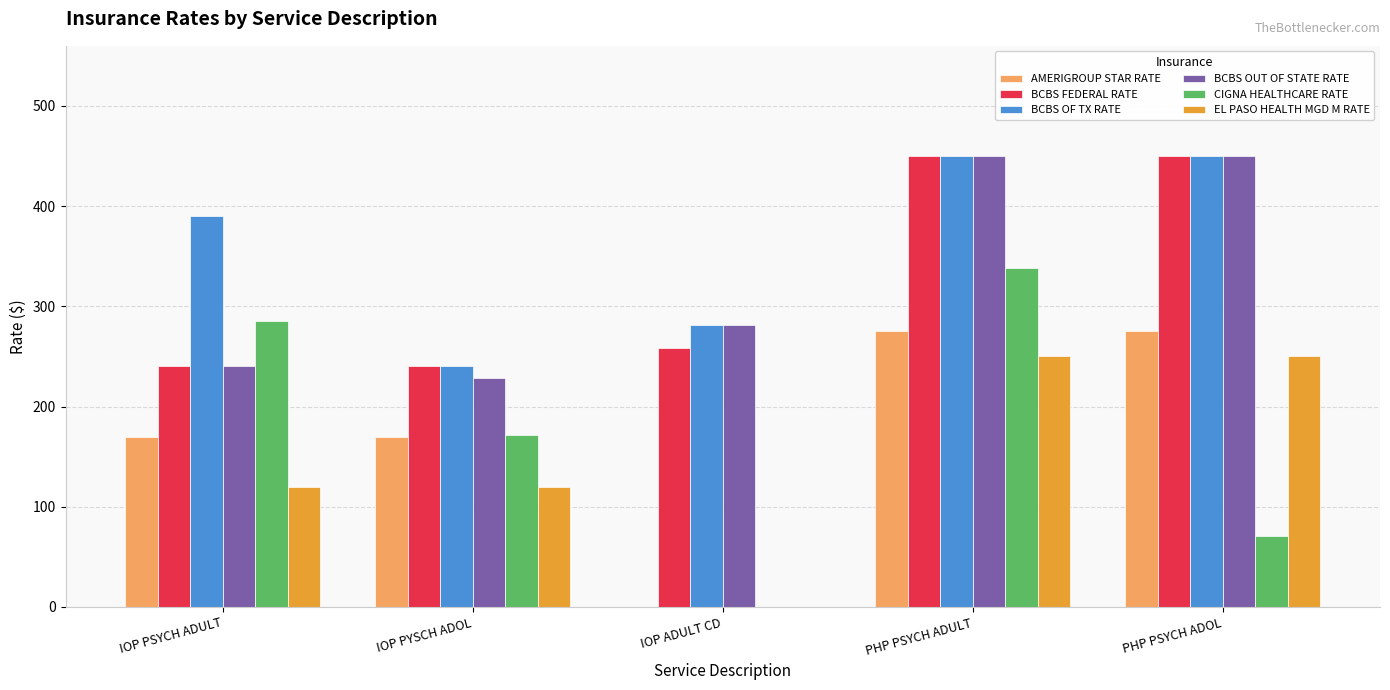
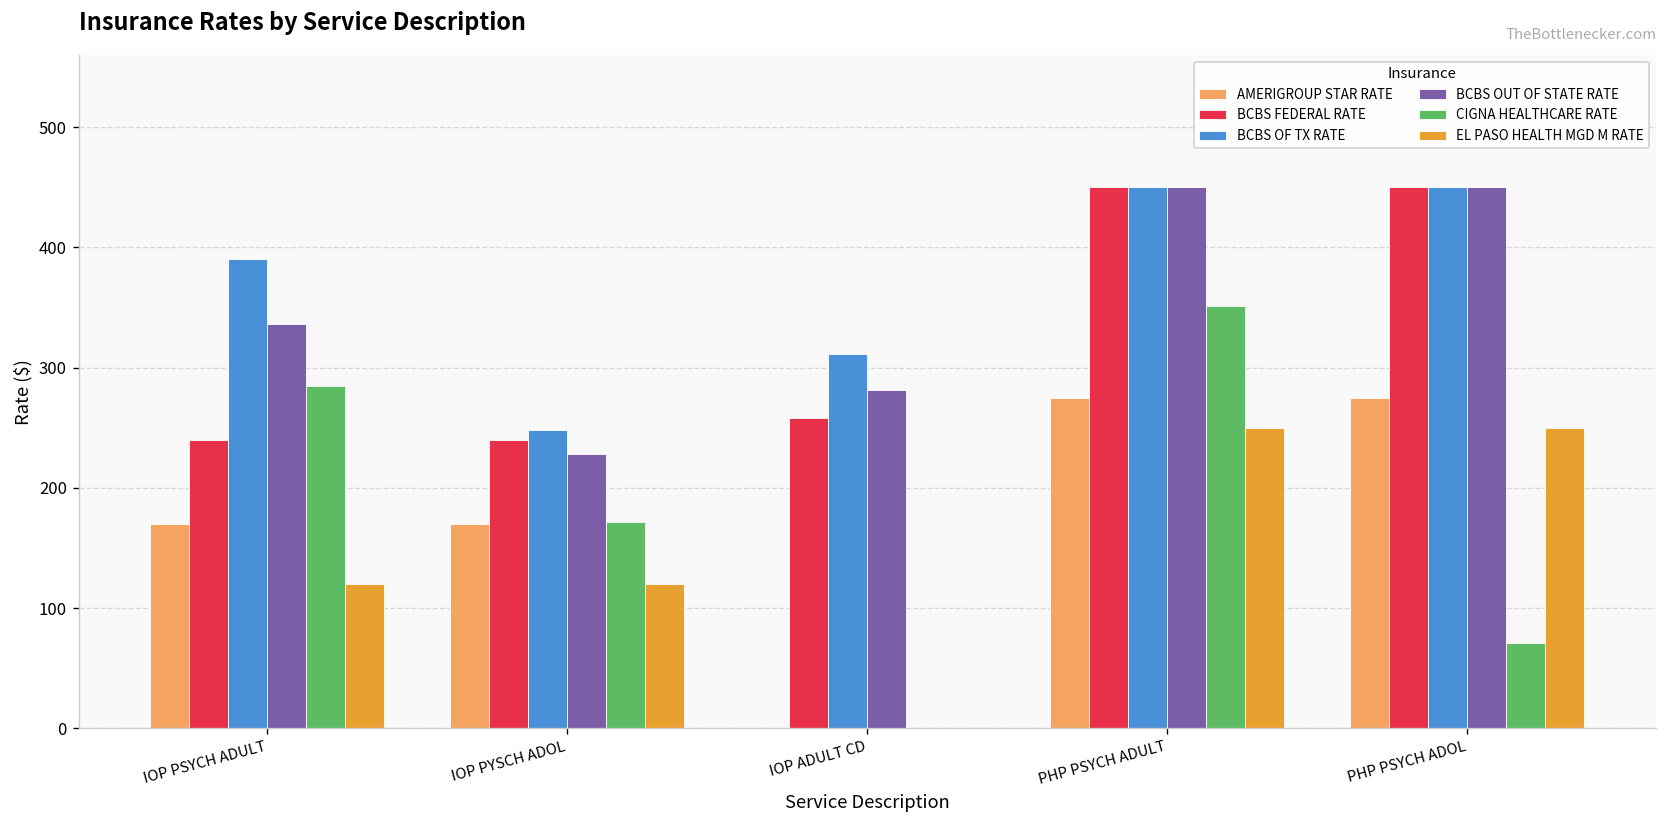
  {
    "BCBS FEDERAL RATE": {
      "IOP PSYCH ADULT": 240,
      "IOP PYSCH ADOL": 240,
      "IOP ADULT CD": 258,
      "PHP PSYCH ADULT": 450,
      "PHP PSYCH ADOL": 450
    },
    "BCBS OF TX RATE": {
      "IOP PSYCH ADULT": 390,
-     "IOP PYSCH ADOL": 240,
-     "IOP ADULT CD": 281,
+     "IOP PYSCH ADOL": 248,
+     "IOP ADULT CD": 311,
      "PHP PSYCH ADULT": 450,
      "PHP PSYCH ADOL": 450
    },
    "BCBS OUT OF STATE RATE": {
-     "IOP PSYCH ADULT": 240,
+     "IOP PSYCH ADULT": 336,
      "IOP PYSCH ADOL": 228,
      "IOP ADULT CD": 281,
      "PHP PSYCH ADULT": 450,
      "PHP PSYCH ADOL": 450
    },
    "CIGNA HEALTHCARE RATE": {
      "IOP PSYCH ADULT": 285,
      "IOP PYSCH ADOL": 172,
      "IOP ADULT CD": 0,
-     "PHP PSYCH ADULT": 338,
+     "PHP PSYCH ADULT": 351,
      "PHP PSYCH ADOL": 71
    }
  }
